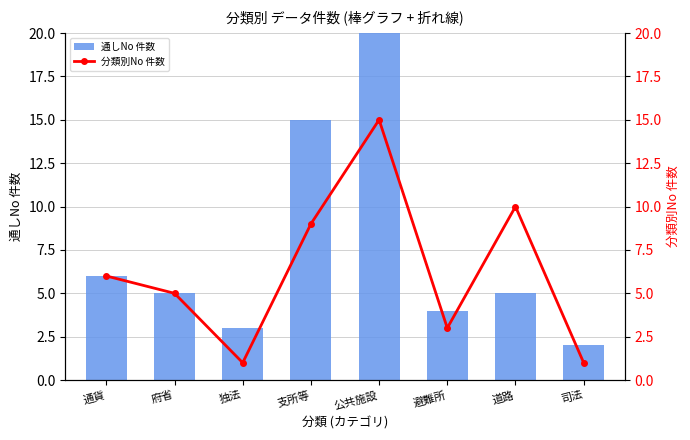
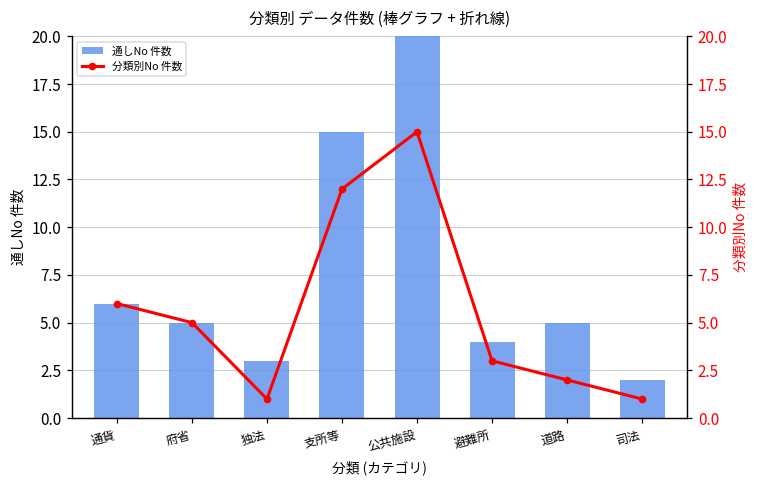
  {
    "通しNo 件数": {
      "通貨": 6.0,
      "府省": 5.0,
      "独法": 3.0,
      "支所等": 15.0,
      "避難所": 4.0,
      "道路": 5.0,
      "司法": 2.0
    },
    "分類別No 件数": {
      "通貨": 6,
      "府省": 5,
      "独法": 1,
-     "支所等": 9,
+     "支所等": 12,
      "公共施設": 15,
      "避難所": 3,
-     "道路": 10,
+     "道路": 2,
      "司法": 1
    }
  }
